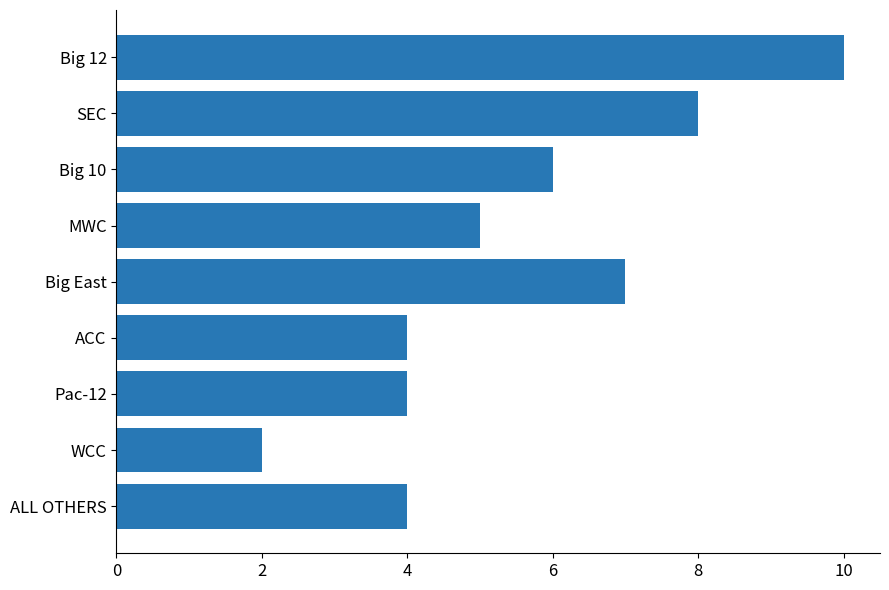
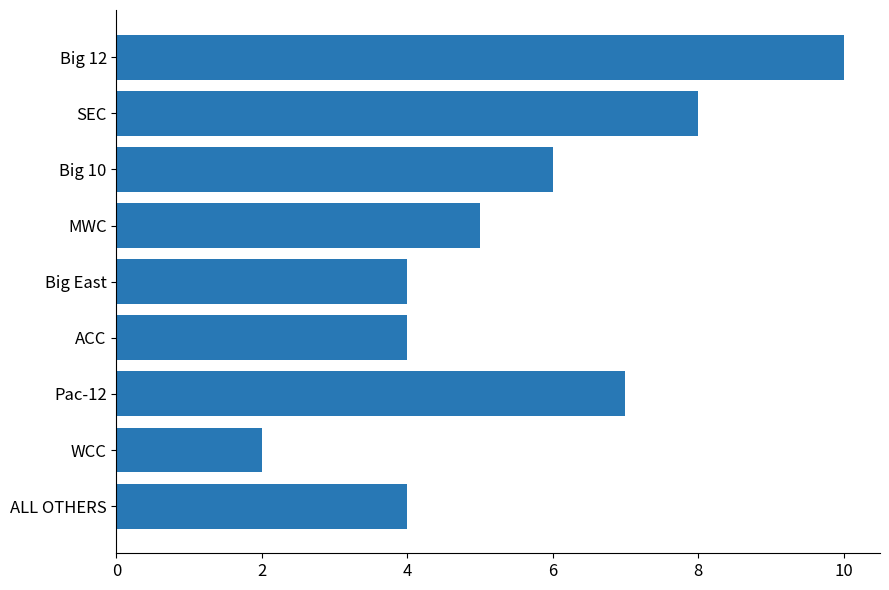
  {
    "Big 12": 10,
    "SEC": 8,
    "Big 10": 6,
    "MWC": 5,
-   "Big East": 7,
+   "Big East": 4,
    "ACC": 4,
-   "Pac-12": 4,
+   "Pac-12": 7,
    "WCC": 2,
    "ALL OTHERS": 4
  }
